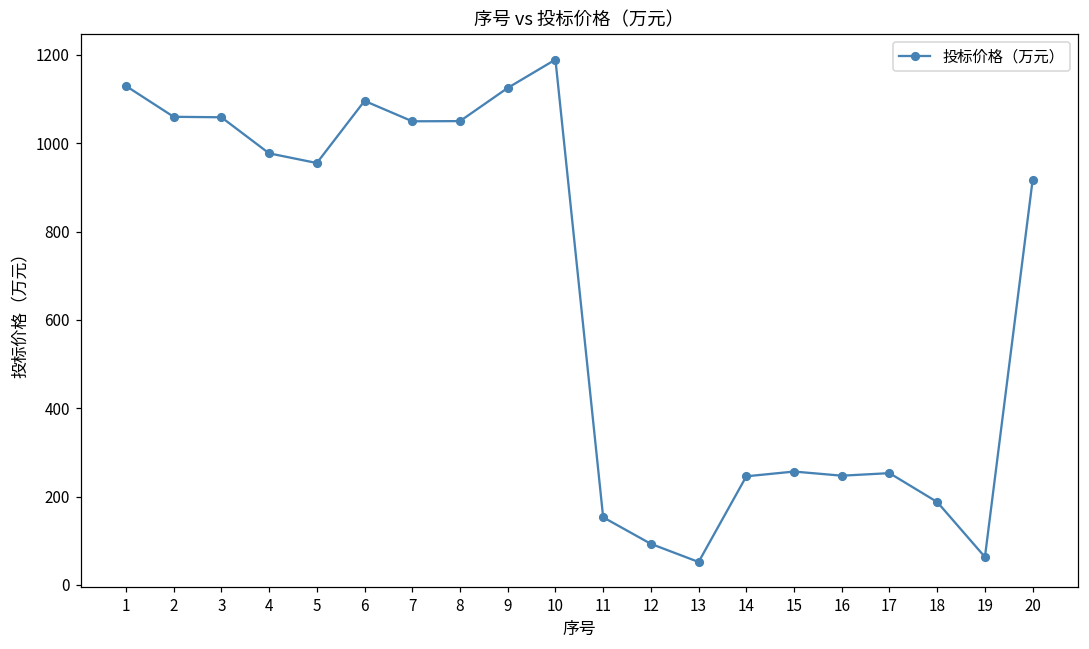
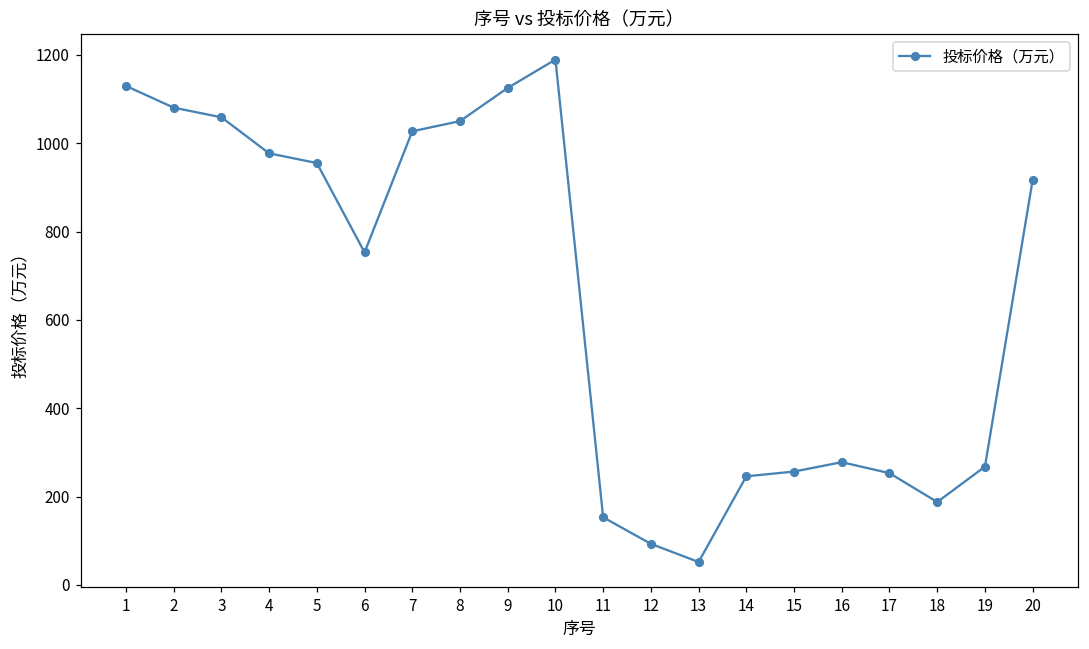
  {
    "1": 1130,
-   "2": 1060,
+   "2": 1080,
    "3": 1060,
    "4": 980,
    "5": 960,
-   "6": 1100,
-   "7": 1050,
+   "6": 750,
+   "7": 1030,
    "8": 1050,
    "9": 1130,
    "10": 1190,
    "11": 150,
    "12": 90,
    "13": 50,
    "14": 250,
    "15": 260,
-   "16": 250,
+   "16": 280,
    "17": 250,
    "18": 190,
-   "19": 60,
+   "19": 270,
    "20": 920
  }
